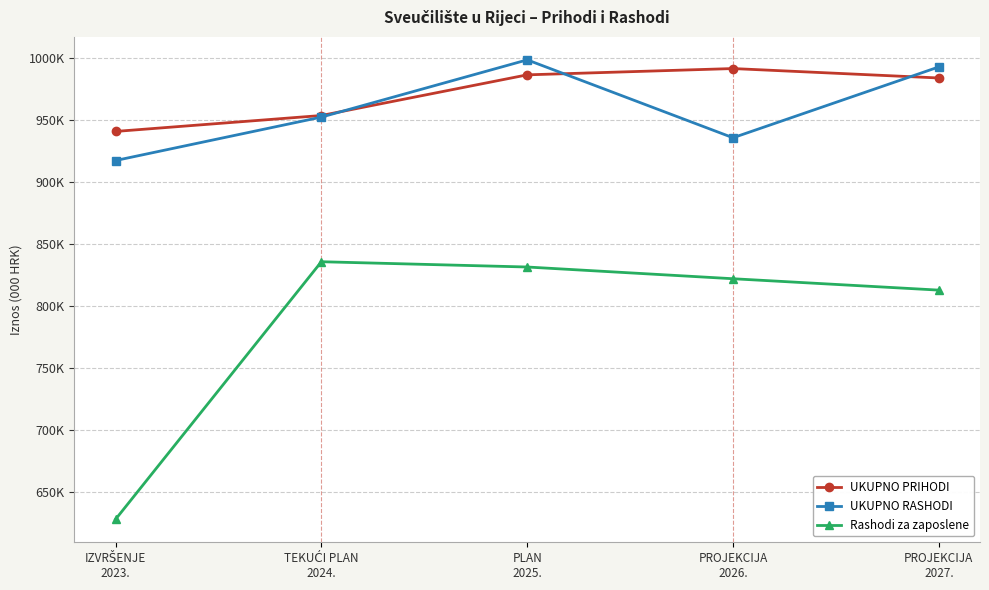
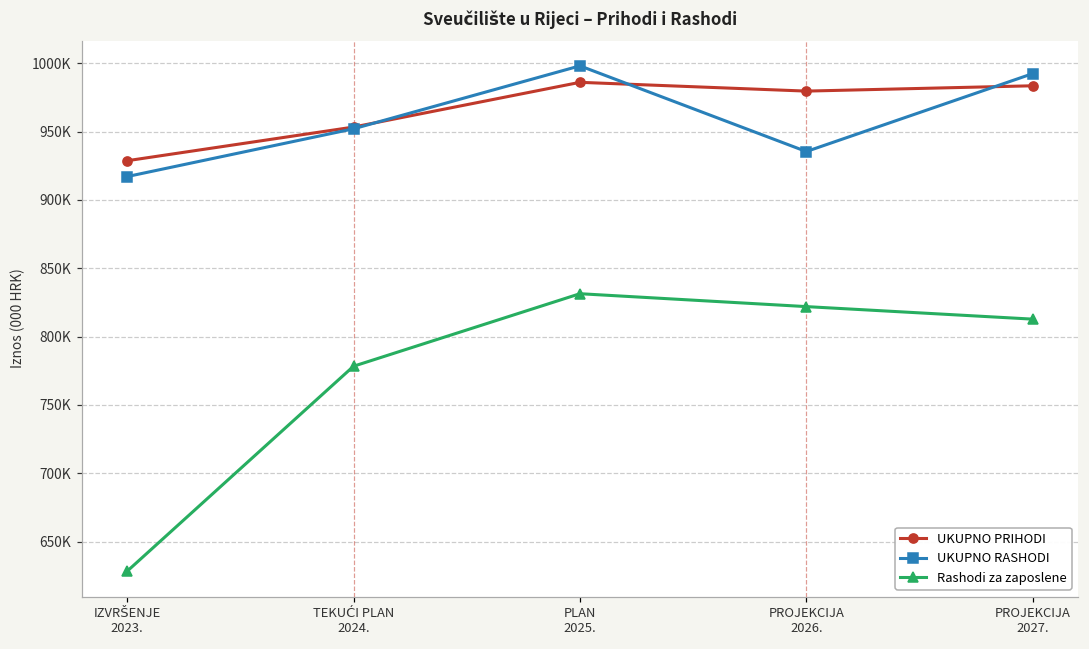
  {
    "UKUPNO PRIHODI": {
-     "IZVRŠENJE 2023.": 941000,
+     "IZVRŠENJE 2023.": 929000,
      "PLAN 2025.": 986000,
-     "PROJEKCIJA 2026.": 991000,
+     "PROJEKCIJA 2026.": 980000,
      "PROJEKCIJA 2027.": 984000
    },
    "UKUPNO RASHODI": {
      "IZVRŠENJE 2023.": 917000,
      "PLAN 2025.": 998000,
      "PROJEKCIJA 2026.": 935000,
      "PROJEKCIJA 2027.": 992000
    },
    "Rashodi za zaposlene": {
      "IZVRŠENJE 2023.": 628000,
-     "TEKUĆI PLAN 2024.": 836000,
+     "TEKUĆI PLAN 2024.": 778000,
      "PLAN 2025.": 831000,
      "PROJEKCIJA 2026.": 822000,
      "PROJEKCIJA 2027.": 813000
    }
  }
